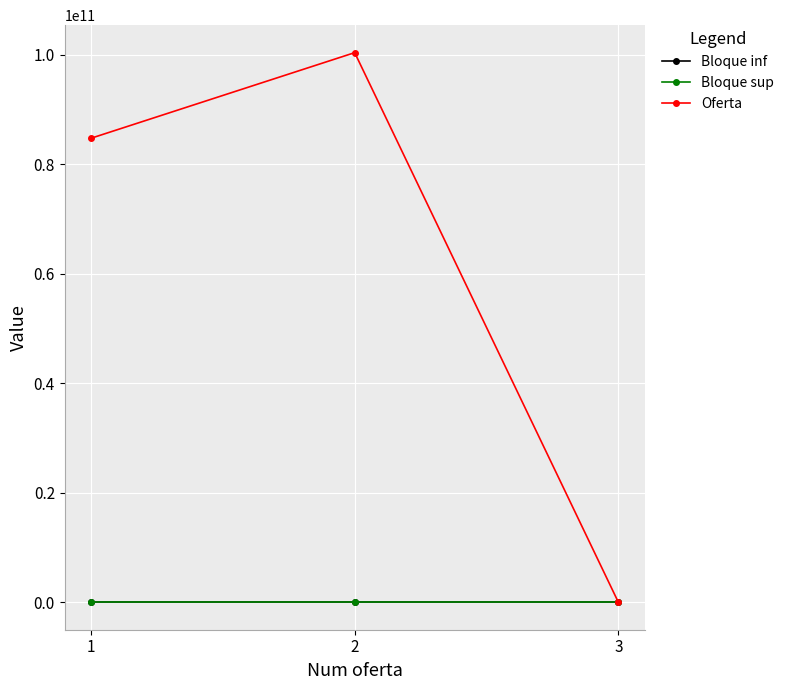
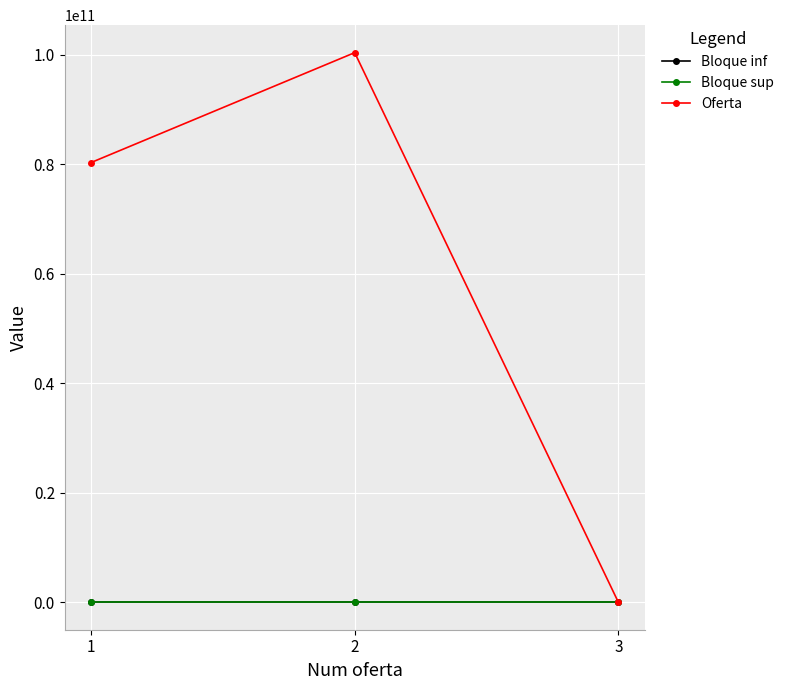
  {
    "Bloque sup": {
      "1": 0,
      "2": 0
    },
    "Oferta": {
-     "1": 85000000000,
+     "1": 80000000000,
      "2": 100000000000
    }
  }
